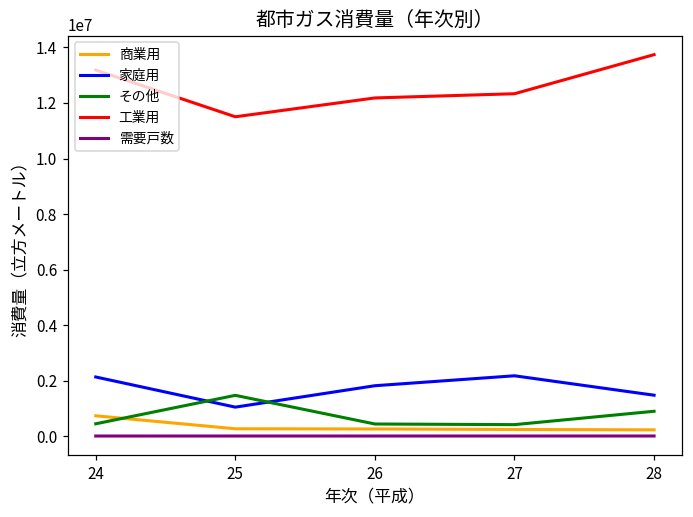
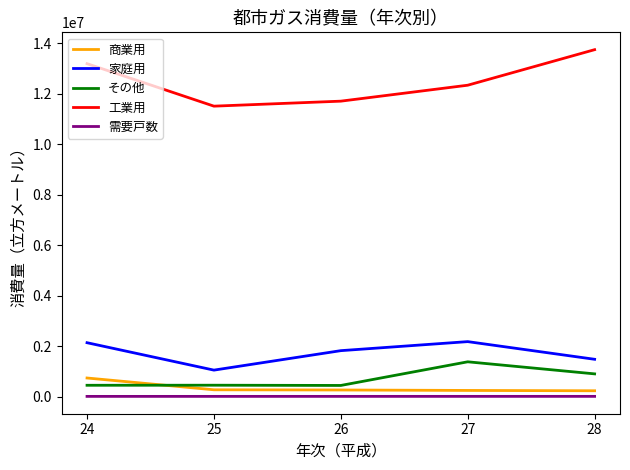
  {
    "商業用": {
      "24": 700000,
      "25": 300000,
      "26": 300000,
      "27": 200000,
      "28": 200000
    },
    "家庭用": {
      "24": 2100000,
      "25": 1000000,
      "26": 1800000,
      "27": 2200000,
      "28": 1500000
    },
    "その他": {
      "24": 400000,
-     "25": 1500000,
+     "25": 400000,
      "26": 400000,
-     "27": 400000,
+     "27": 1400000,
      "28": 900000
    },
    "工業用": {
      "25": 11500000,
-     "26": 12200000,
+     "26": 11700000,
      "27": 12300000,
      "28": 13700000
    },
    "需要戸数": {
      "24": 0,
      "25": 0,
      "26": 0,
      "27": 0,
      "28": 0
    }
  }
